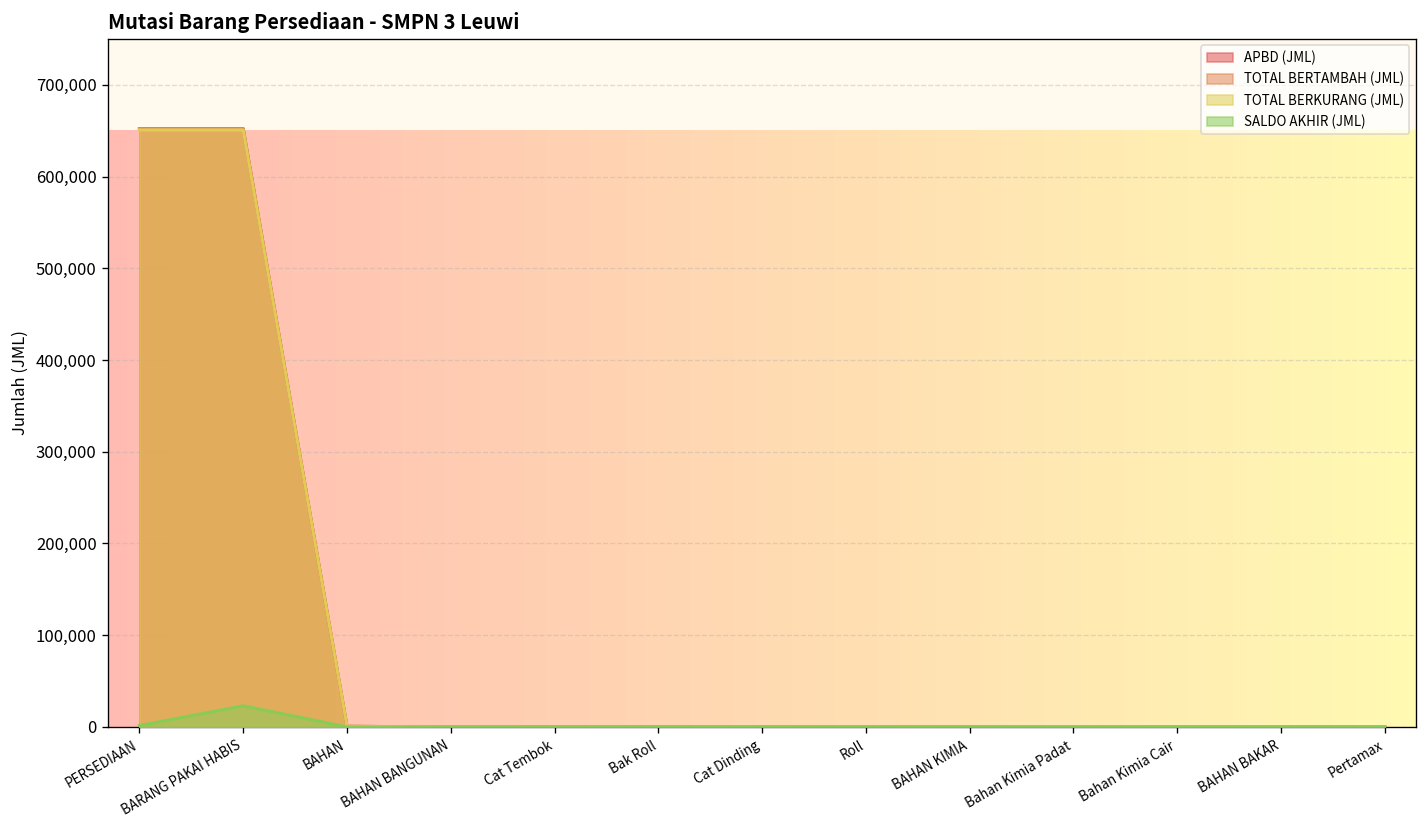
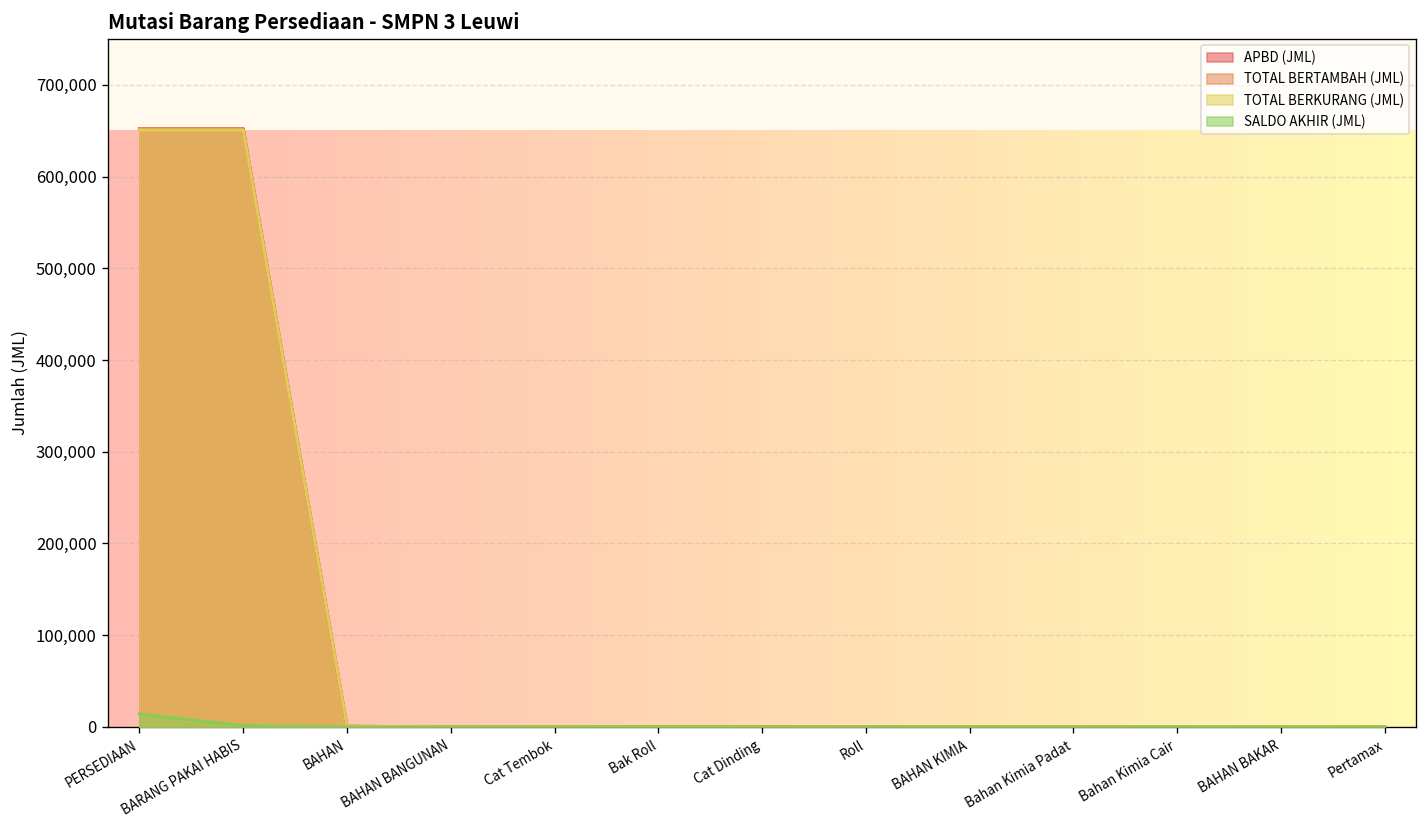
  {
    "SALDO AKHIR (JML)": {
-     "PERSEDIAAN": "0",
-     "BARANG PAKAI HABIS": "20,000"
+     "PERSEDIAAN": "10,000",
+     "BARANG PAKAI HABIS": "0"
    }
  }
